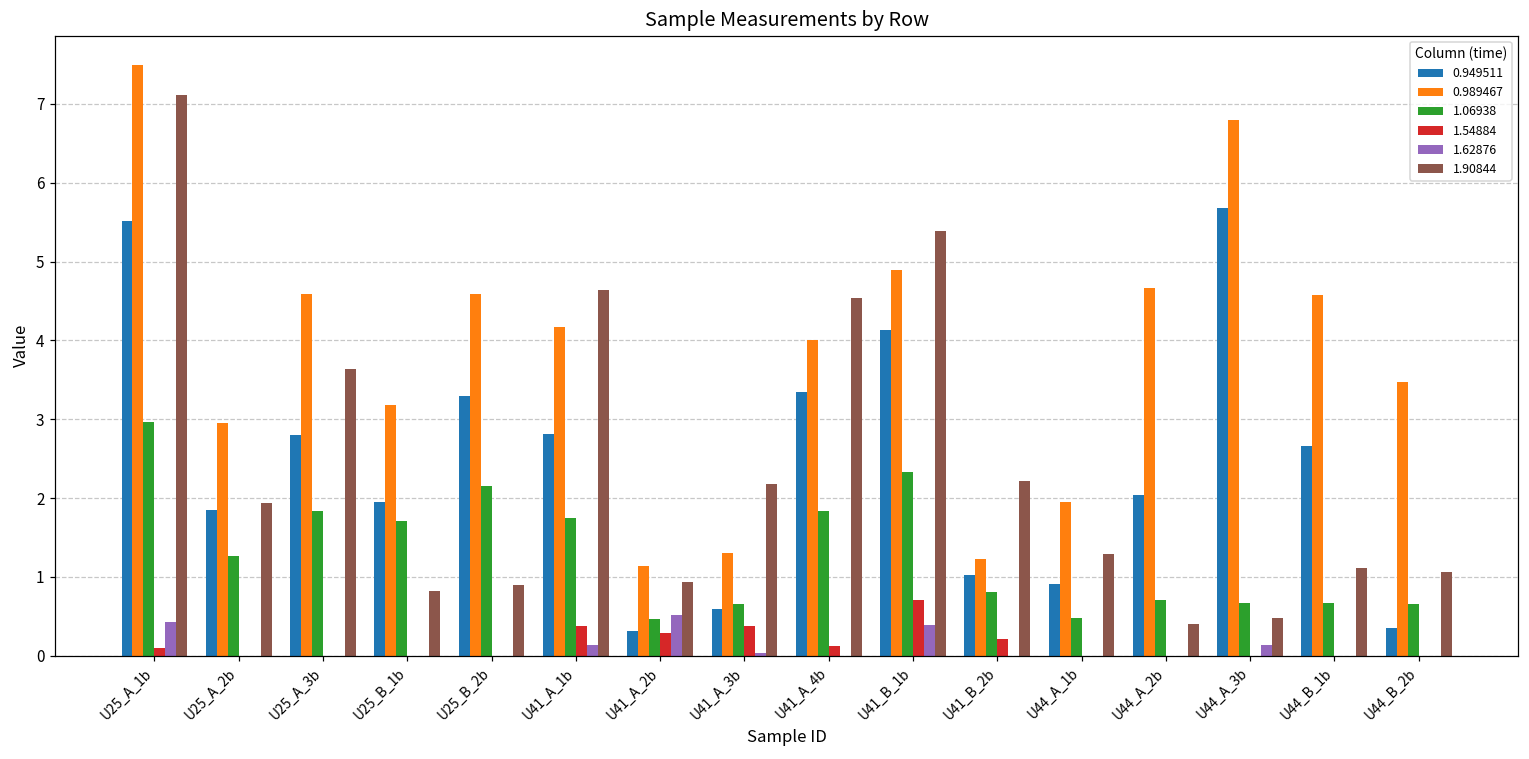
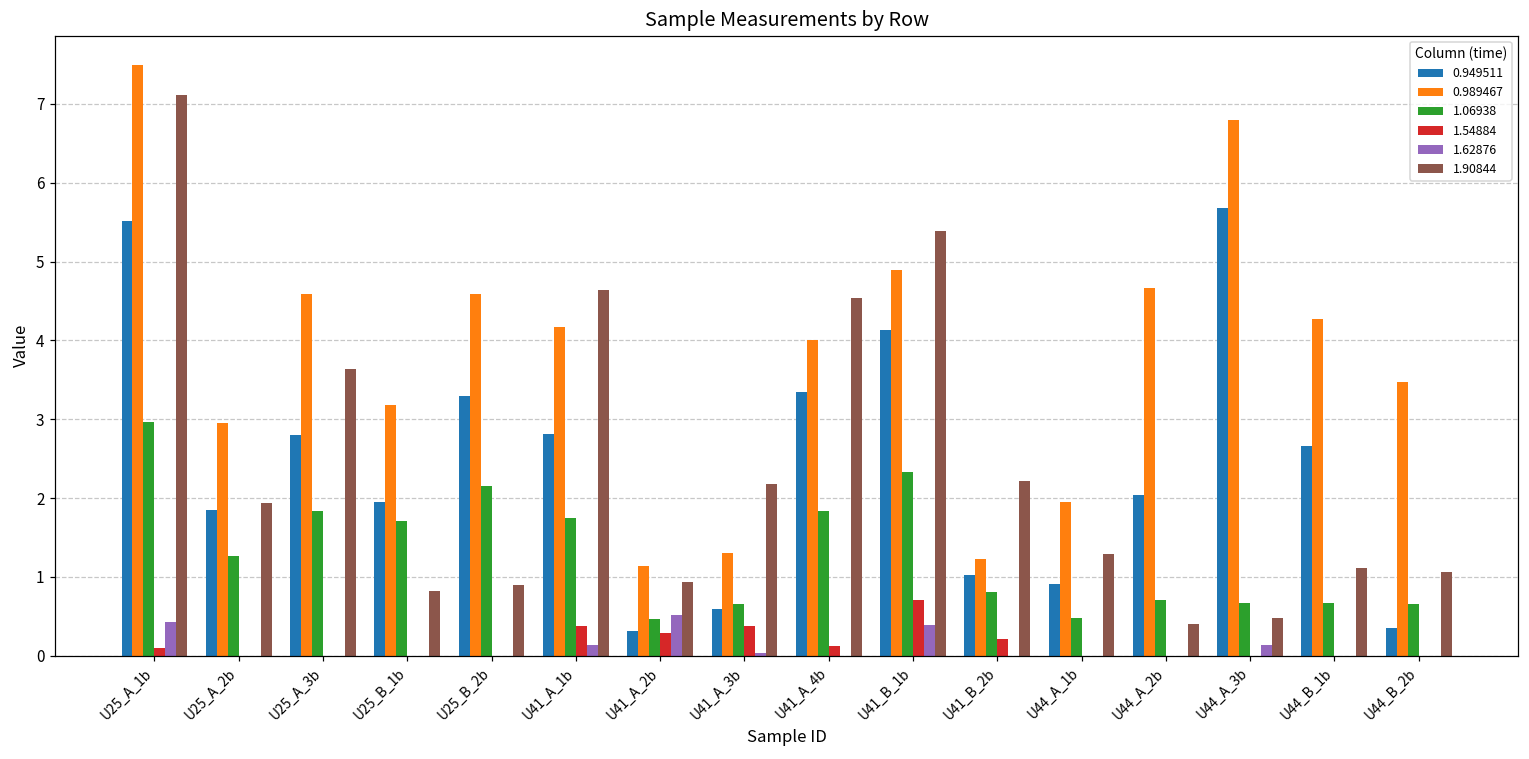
  {
    "0.949511": {
      "U25_A_1b": 5.5,
      "U25_A_2b": 1.8,
      "U25_A_3b": 2.8,
      "U25_B_1b": 1.9,
      "U25_B_2b": 3.3,
      "U41_A_1b": 2.8,
      "U41_A_2b": 0.3,
      "U41_A_3b": 0.6,
      "U41_A_4b": 3.4,
      "U41_B_1b": 4.1,
      "U41_B_2b": 1.0,
      "U44_A_1b": 0.9,
      "U44_A_2b": 2.0,
      "U44_A_3b": 5.7,
      "U44_B_1b": 2.7,
      "U44_B_2b": 0.4
    },
    "0.989467": {
      "U25_A_1b": 7.5,
      "U25_A_2b": 2.9,
      "U25_A_3b": 4.6,
      "U25_B_1b": 3.2,
      "U25_B_2b": 4.6,
      "U41_A_1b": 4.2,
      "U41_A_2b": 1.1,
      "U41_A_3b": 1.3,
      "U41_A_4b": 4.0,
      "U41_B_1b": 4.9,
      "U41_B_2b": 1.2,
      "U44_A_1b": 2.0,
      "U44_A_2b": 4.7,
      "U44_A_3b": 6.8,
-     "U44_B_1b": 4.6,
+     "U44_B_1b": 4.3,
      "U44_B_2b": 3.5
    },
    "1.06938": {
      "U25_A_1b": 3.0,
      "U25_A_2b": 1.3,
      "U25_A_3b": 1.8,
      "U25_B_1b": 1.7,
      "U25_B_2b": 2.2,
      "U41_A_1b": 1.8,
      "U41_A_2b": 0.5,
      "U41_A_3b": 0.7,
      "U41_A_4b": 1.8,
      "U41_B_1b": 2.3,
      "U41_B_2b": 0.8,
      "U44_A_1b": 0.5,
      "U44_A_2b": 0.7,
      "U44_A_3b": 0.7,
      "U44_B_1b": 0.7,
      "U44_B_2b": 0.7
    },
    "1.54884": {
      "U25_A_1b": 0.1,
      "U41_A_1b": 0.4,
      "U41_A_2b": 0.3,
      "U41_A_3b": 0.4,
      "U41_A_4b": 0.1,
      "U41_B_1b": 0.7,
      "U41_B_2b": 0.2
    },
    "1.62876": {
      "U25_A_1b": 0.4,
      "U41_A_1b": 0.1,
      "U41_A_2b": 0.5,
      "U41_A_3b": 0.0,
      "U41_B_1b": 0.4,
      "U44_A_3b": 0.1
    },
    "1.90844": {
      "U25_A_1b": 7.1,
      "U25_A_2b": 1.9,
      "U25_A_3b": 3.6,
      "U25_B_1b": 0.8,
      "U25_B_2b": 0.9,
      "U41_A_1b": 4.6,
      "U41_A_2b": 0.9,
      "U41_A_3b": 2.2,
      "U41_A_4b": 4.5,
      "U41_B_1b": 5.4,
      "U41_B_2b": 2.2,
      "U44_A_1b": 1.3,
      "U44_A_2b": 0.4,
      "U44_A_3b": 0.5,
      "U44_B_1b": 1.1,
      "U44_B_2b": 1.1
    }
  }
